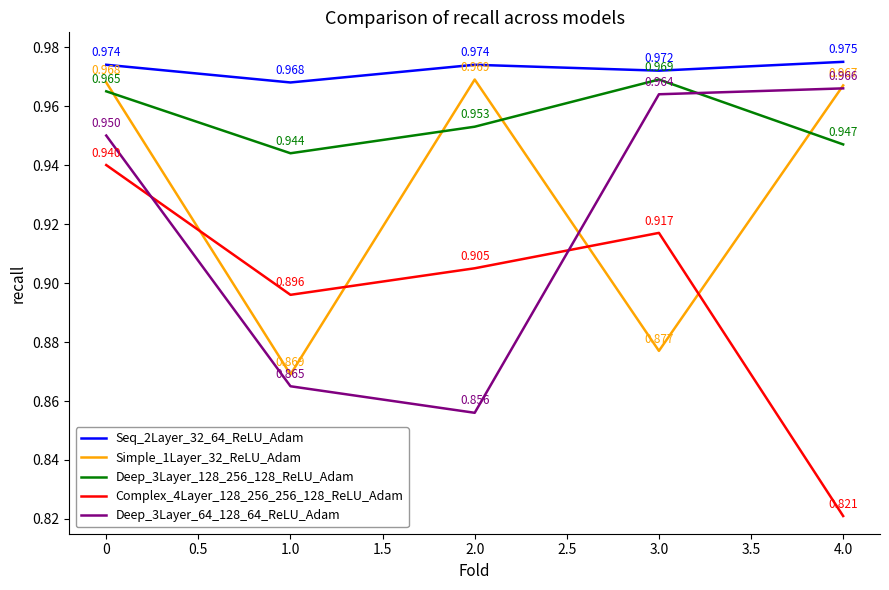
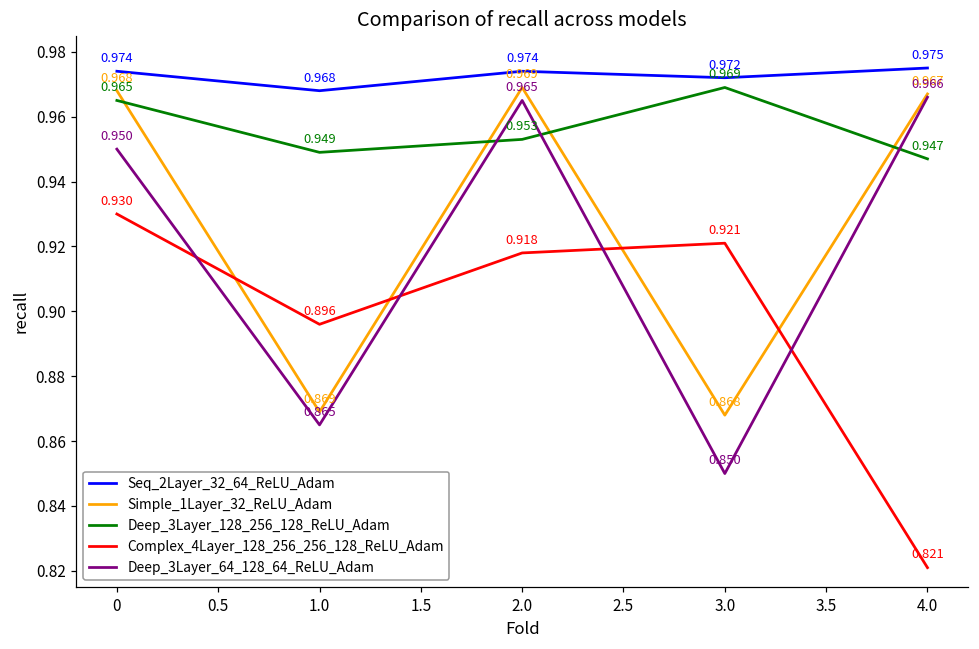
  {
    "Seq_2Layer_32_64_ReLU_Adam": {
      "0": 0.974,
      "1.0": 0.968,
      "2.0": 0.974,
      "4.0": 0.975
    },
    "Simple_1Layer_32_ReLU_Adam": {
      "1.0": 0.869,
-     "3.0": 0.877
+     "3.0": 0.868
    },
    "Deep_3Layer_128_256_128_ReLU_Adam": {
-     "1.0": 0.944,
+     "1.0": 0.949,
      "2.0": 0.953,
      "4.0": 0.947
    },
    "Complex_4Layer_128_256_256_128_ReLU_Adam": {
-     "0": 0.940,
+     "0": 0.930,
      "1.0": 0.896,
-     "2.0": 0.905,
-     "3.0": 0.917,
+     "2.0": 0.918,
+     "3.0": 0.921,
      "4.0": 0.821
    },
    "Deep_3Layer_64_128_64_ReLU_Adam": {
      "0": 0.950,
-     "2.0": 0.856,
-     "3.0": 0.964
+     "2.0": 0.965,
+     "3.0": 0.850
    }
  }
